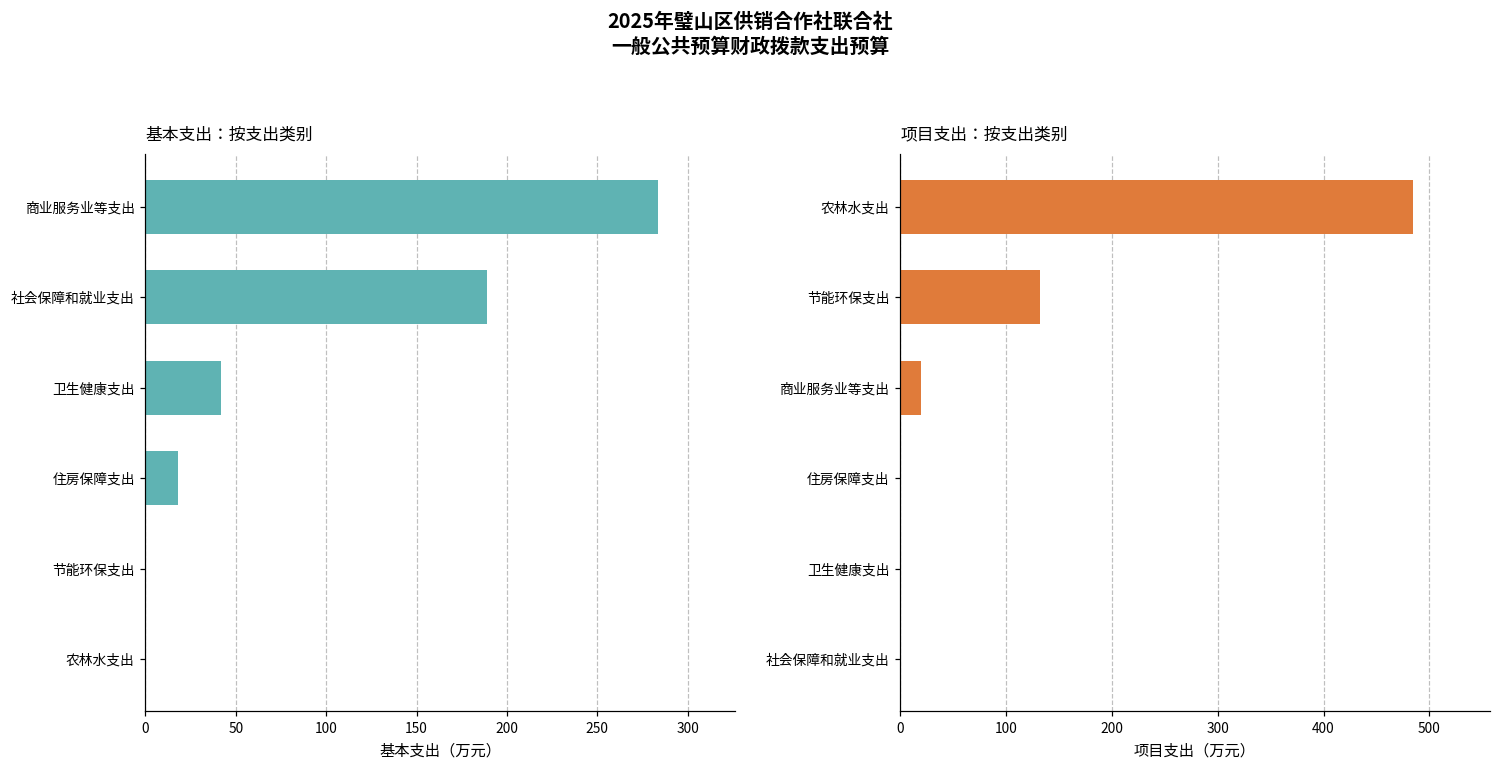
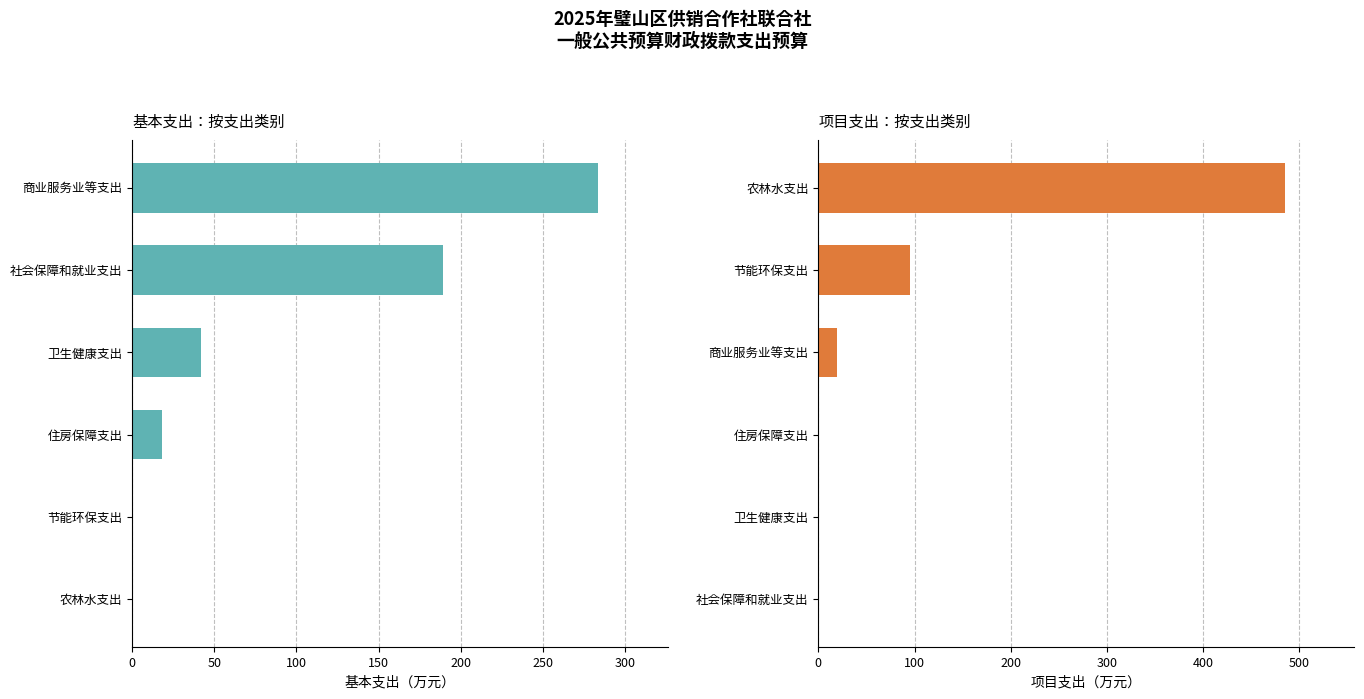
  {
    "基本支出：按支出类别": {
      "商业服务业等支出": 284,
      "社会保障和就业支出": 189,
      "卫生健康支出": 42,
      "住房保障支出": 18,
      "节能环保支出": 0,
      "农林水支出": 0
    },
    "项目支出：按支出类别": {
      "农林水支出": 480,
-     "节能环保支出": 130,
+     "节能环保支出": 90,
      "商业服务业等支出": 20,
      "住房保障支出": 0,
      "卫生健康支出": 0,
      "社会保障和就业支出": 0
    }
  }
